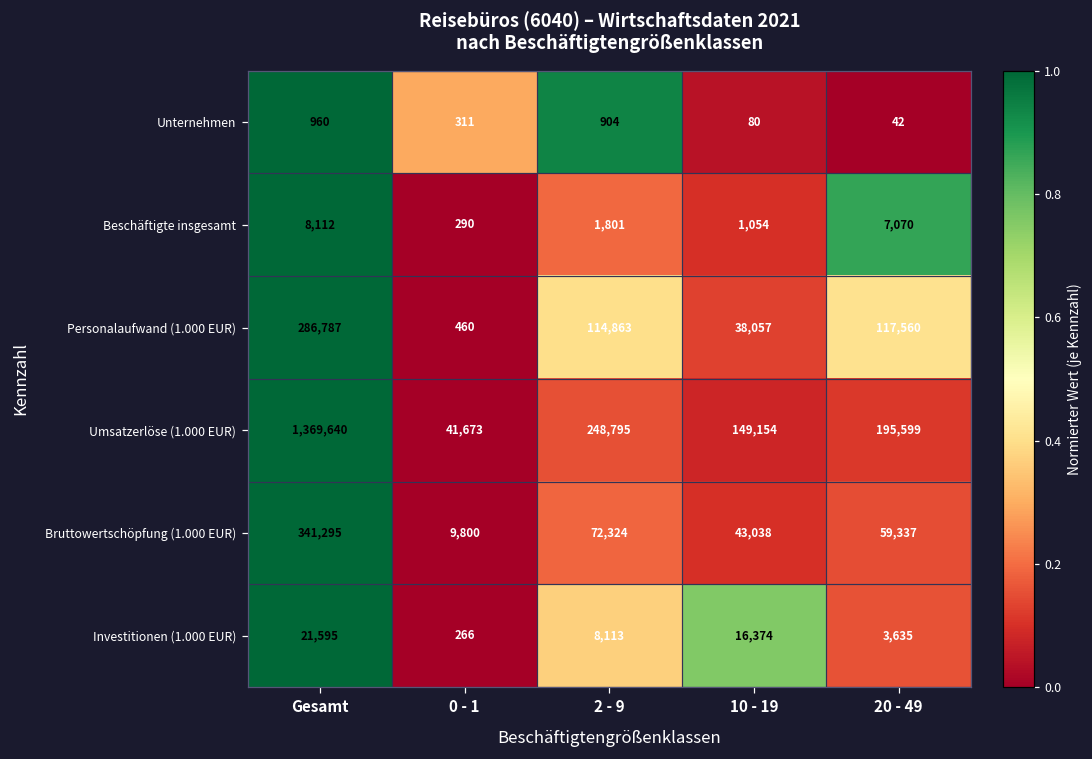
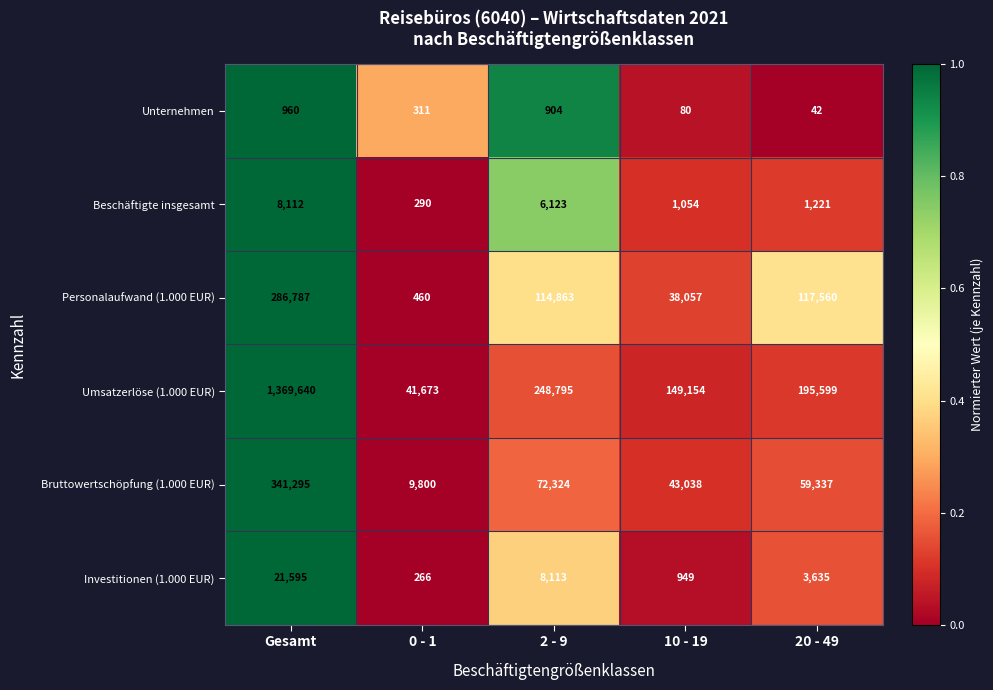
  {
    "Unternehmen": {
      "Gesamt": "960",
      "0 - 1": "311",
      "2 - 9": "904",
      "10 - 19": "80",
      "20 - 49": "42"
    },
    "Beschäftigte insgesamt": {
      "Gesamt": "8,112",
      "0 - 1": "290",
-     "2 - 9": "1,801",
+     "2 - 9": "6,123",
      "10 - 19": "1,054",
-     "20 - 49": "7,070"
+     "20 - 49": "1,221"
    },
    "Personalaufwand (1.000 EUR)": {
      "Gesamt": "286,787",
      "0 - 1": "460",
      "2 - 9": "114,863",
      "10 - 19": "38,057",
      "20 - 49": "117,560"
    },
    "Umsatzerlöse (1.000 EUR)": {
      "Gesamt": "1,369,640",
      "0 - 1": "41,673",
      "2 - 9": "248,795",
      "10 - 19": "149,154",
      "20 - 49": "195,599"
    },
    "Bruttowertschöpfung (1.000 EUR)": {
      "Gesamt": "341,295",
      "0 - 1": "9,800",
      "2 - 9": "72,324",
      "10 - 19": "43,038",
      "20 - 49": "59,337"
    },
    "Investitionen (1.000 EUR)": {
      "Gesamt": "21,595",
      "0 - 1": "266",
      "2 - 9": "8,113",
-     "10 - 19": "16,374",
+     "10 - 19": "949",
      "20 - 49": "3,635"
    }
  }
